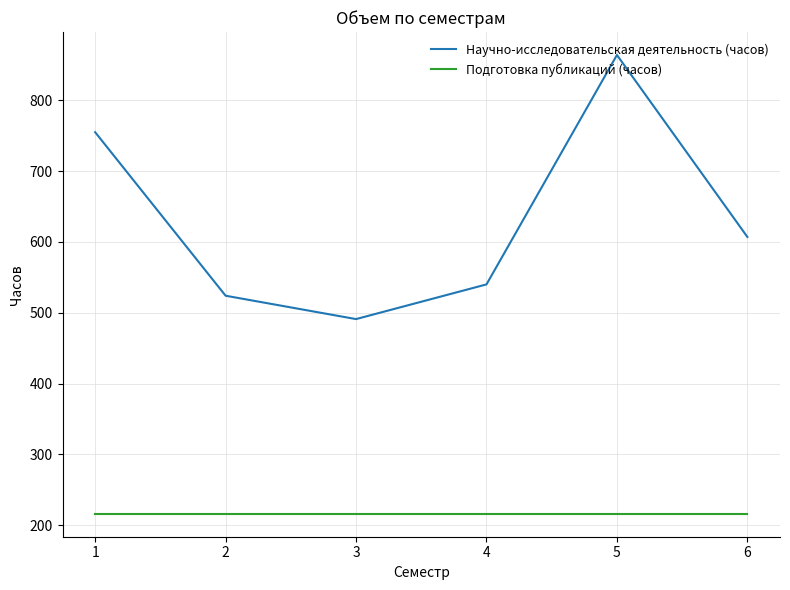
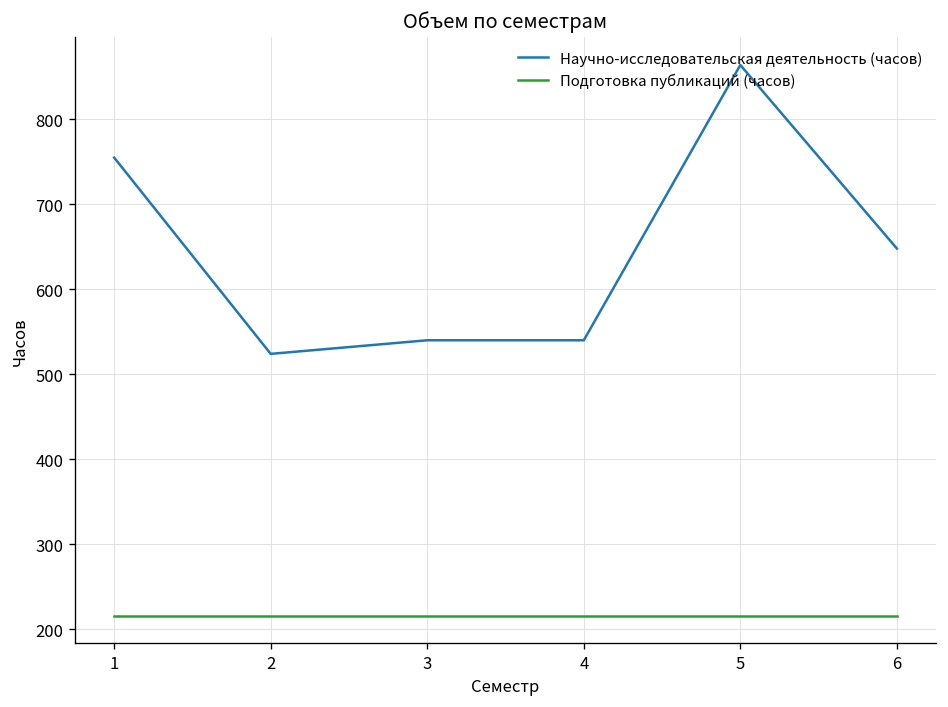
  {
    "Научно-исследовательская деятельность (часов)": {
      "1": 760,
      "2": 520,
-     "3": 490,
+     "3": 540,
      "4": 540,
      "5": 860,
-     "6": 610
+     "6": 650
    },
    "Подготовка публикаций (часов)": {
      "1": 220,
      "2": 220,
      "3": 220,
      "4": 220,
      "5": 220,
      "6": 220
    }
  }
